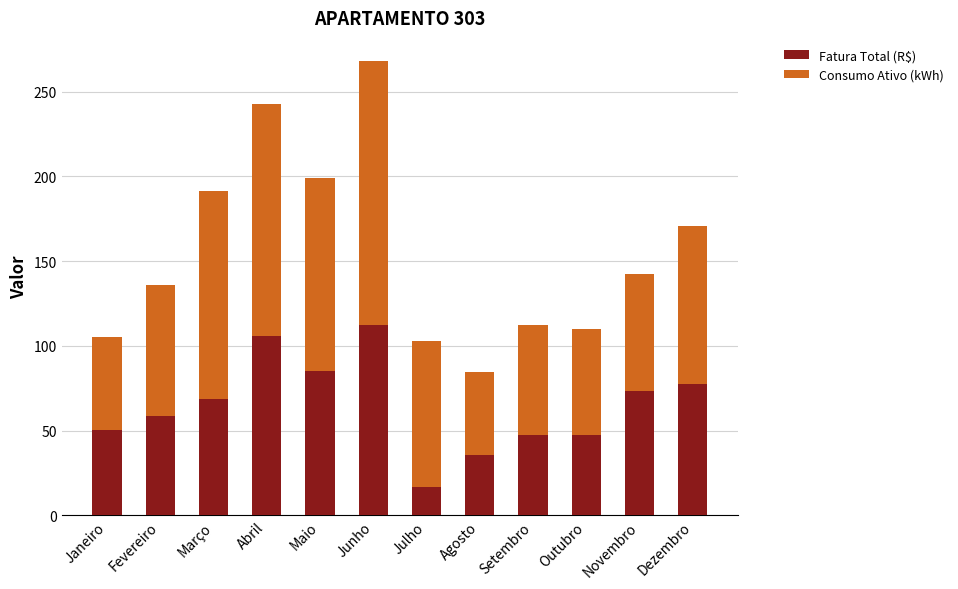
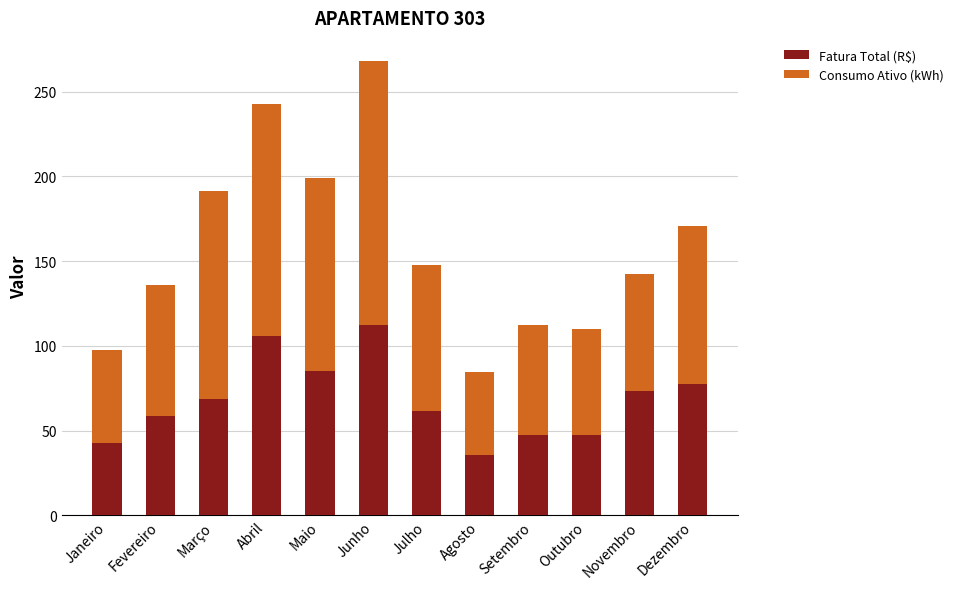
  {
    "Fatura Total (R$)": {
-     "Janeiro": 51,
+     "Janeiro": 43,
      "Fevereiro": 59,
      "Março": 68,
      "Abril": 106,
      "Maio": 85,
      "Junho": 112,
-     "Julho": 17,
+     "Julho": 62,
      "Agosto": 36,
      "Setembro": 47,
      "Outubro": 47,
      "Novembro": 73,
      "Dezembro": 78
    },
    "Consumo Ativo (kWh)": {
      "Janeiro": 55,
      "Fevereiro": 77,
      "Março": 123,
      "Abril": 137,
      "Maio": 114,
      "Junho": 156,
      "Julho": 86,
      "Agosto": 49,
      "Setembro": 65,
      "Outubro": 63,
      "Novembro": 69,
      "Dezembro": 93
    }
  }
